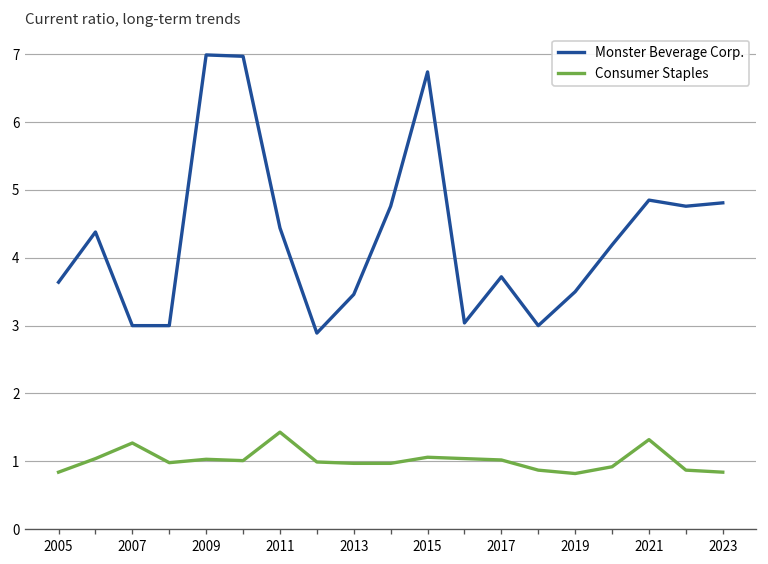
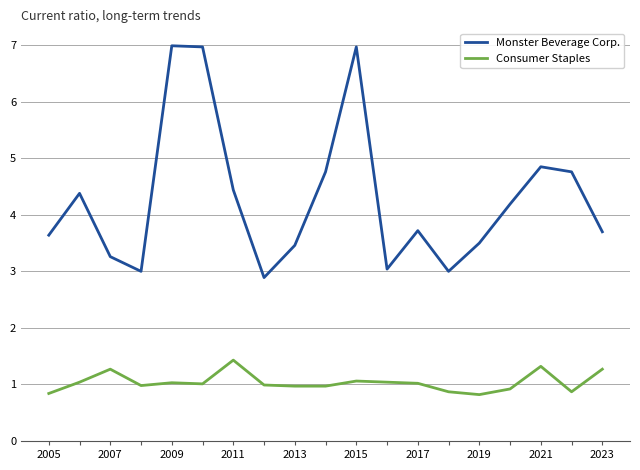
  {
    "Monster Beverage Corp.": {
      "2005": 3.6,
-     "2007": 3.0,
+     "2007": 3.3,
      "2009": 7.0,
      "2011": 4.4,
      "2013": 3.5,
-     "2015": 6.7,
+     "2015": 7.0,
      "2017": 3.7,
      "2019": 3.5,
      "2021": 4.9,
-     "2023": 4.8
+     "2023": 3.7
    },
    "Consumer Staples": {
      "2005": 0.8,
      "2007": 1.3,
      "2009": 1.0,
      "2011": 1.4,
      "2013": 1.0,
      "2015": 1.1,
      "2017": 1.0,
      "2019": 0.8,
      "2021": 1.3,
-     "2023": 0.8
+     "2023": 1.3
    }
  }
